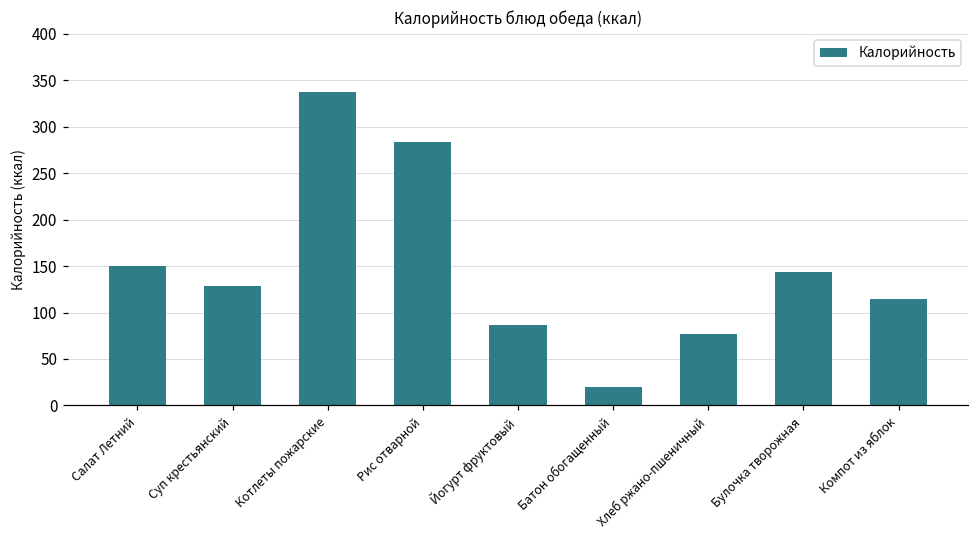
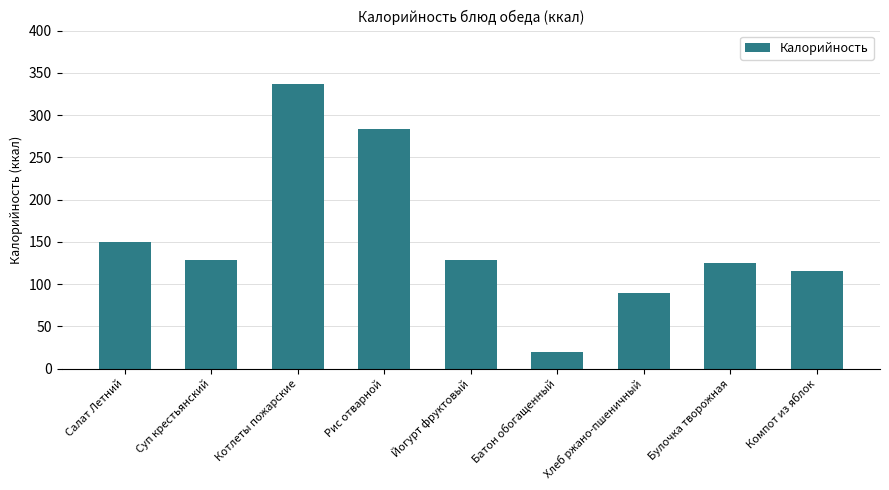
  {
    "Салат Летний": 150,
    "Суп крестьянский": 130,
    "Котлеты пожарские": 340,
    "Рис отварной": 280,
-   "Йогурт фруктовый": 90,
+   "Йогурт фруктовый": 130,
    "Батон обогащенный": 20,
-   "Хлеб ржано-пшеничный": 80,
-   "Булочка творожная": 140,
+   "Хлеб ржано-пшеничный": 90,
+   "Булочка творожная": 130,
    "Компот из яблок": 120
  }
